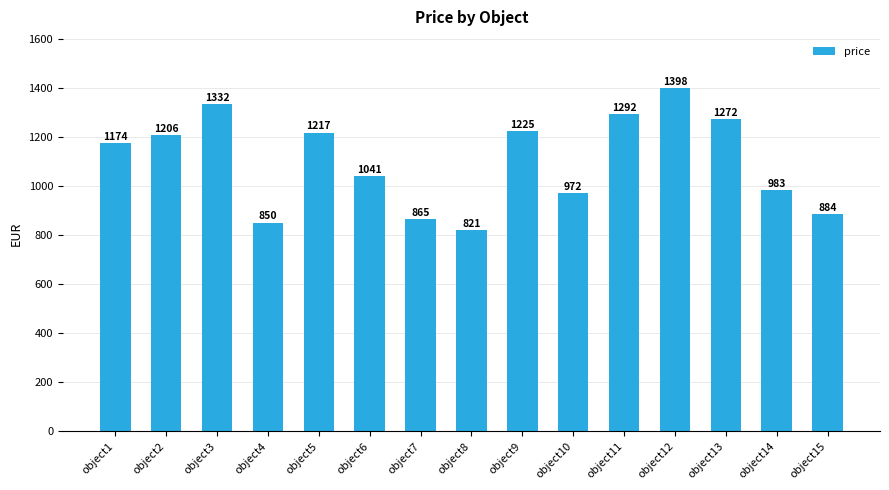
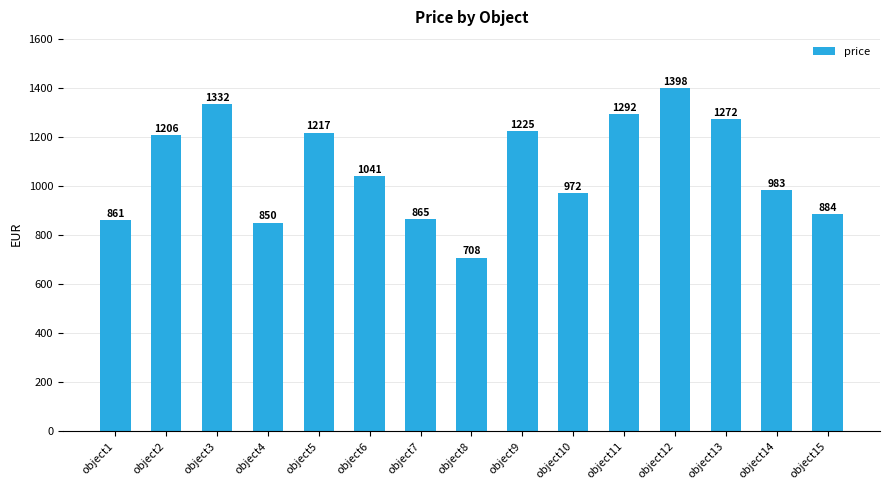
  {
-   "object1": 1174,
+   "object1": 861,
    "object2": 1206,
    "object3": 1332,
    "object4": 850,
    "object5": 1217,
    "object6": 1041,
    "object7": 865,
-   "object8": 821,
+   "object8": 708,
    "object9": 1225,
    "object10": 972,
    "object11": 1292,
    "object12": 1398,
    "object13": 1272,
    "object14": 983,
    "object15": 884
  }
